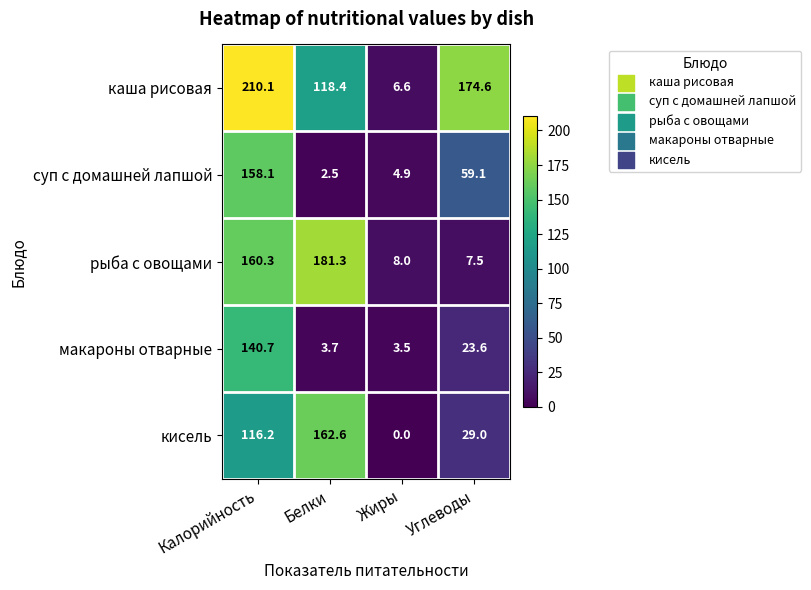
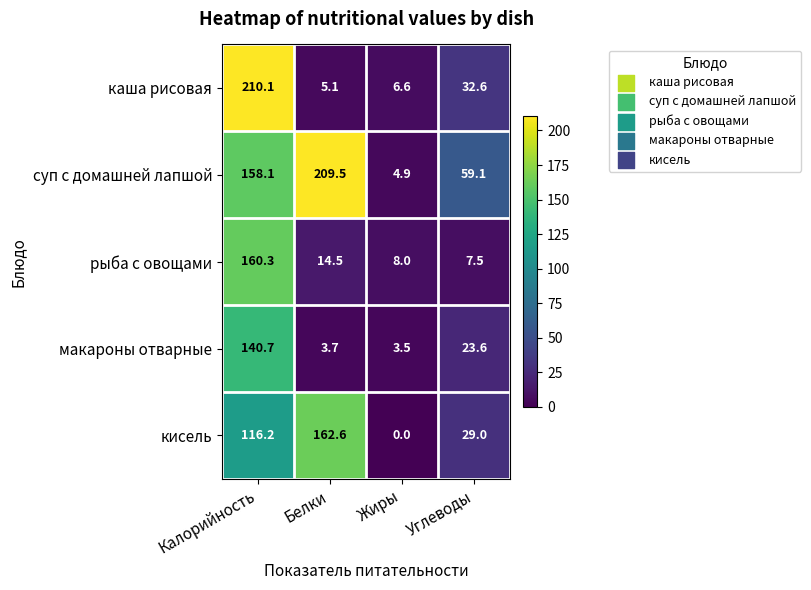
  {
    "каша рисовая": {
      "Калорийность": 210.1,
-     "Белки": 118.4,
+     "Белки": 5.1,
      "Жиры": 6.6,
-     "Углеводы": 174.6
+     "Углеводы": 32.6
    },
    "суп с домашней лапшой": {
      "Калорийность": 158.1,
-     "Белки": 2.5,
+     "Белки": 209.5,
      "Жиры": 4.9,
      "Углеводы": 59.1
    },
    "рыба с овощами": {
      "Калорийность": 160.3,
-     "Белки": 181.3,
+     "Белки": 14.5,
      "Жиры": 8.0,
      "Углеводы": 7.5
    },
    "макароны отварные": {
      "Калорийность": 140.7,
      "Белки": 3.7,
      "Жиры": 3.5,
      "Углеводы": 23.6
    },
    "кисель": {
      "Калорийность": 116.2,
      "Белки": 162.6,
      "Жиры": 0.0,
      "Углеводы": 29.0
    }
  }
